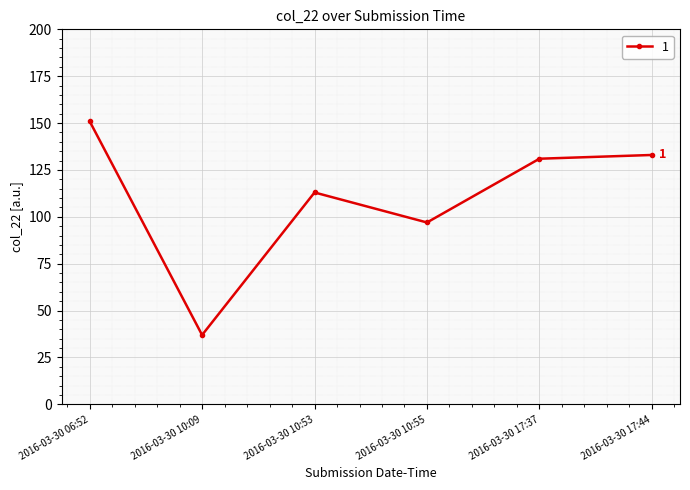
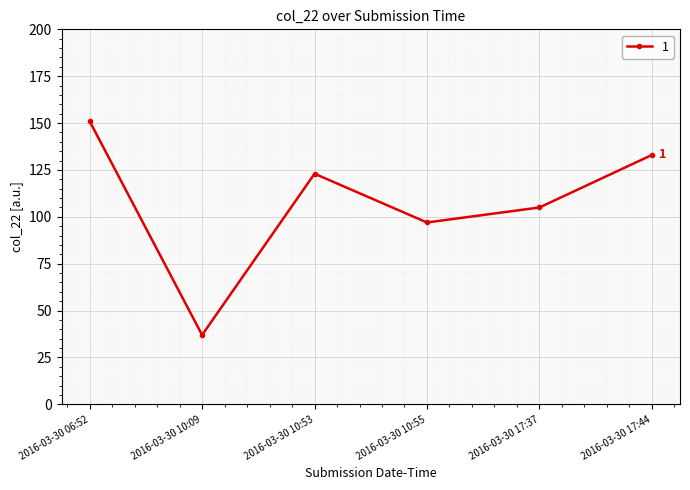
  {
    "2016-03-30 06:52": 151,
    "2016-03-30 10:09": 37,
-   "2016-03-30 10:53": 113,
+   "2016-03-30 10:53": 123,
    "2016-03-30 10:55": 97,
-   "2016-03-30 17:37": 131
+   "2016-03-30 17:37": 105
  }
